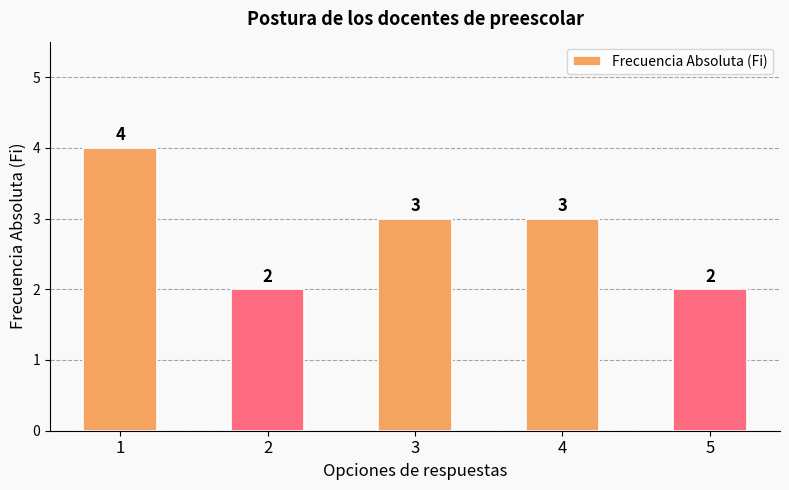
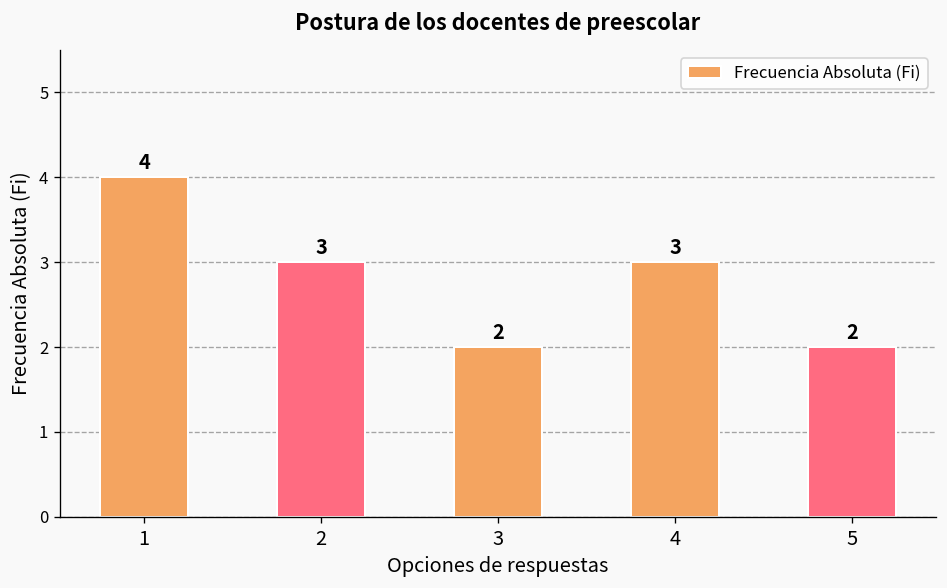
  {
    "1": 4,
-   "2": 2,
-   "3": 3,
+   "2": 3,
+   "3": 2,
    "4": 3,
    "5": 2
  }
